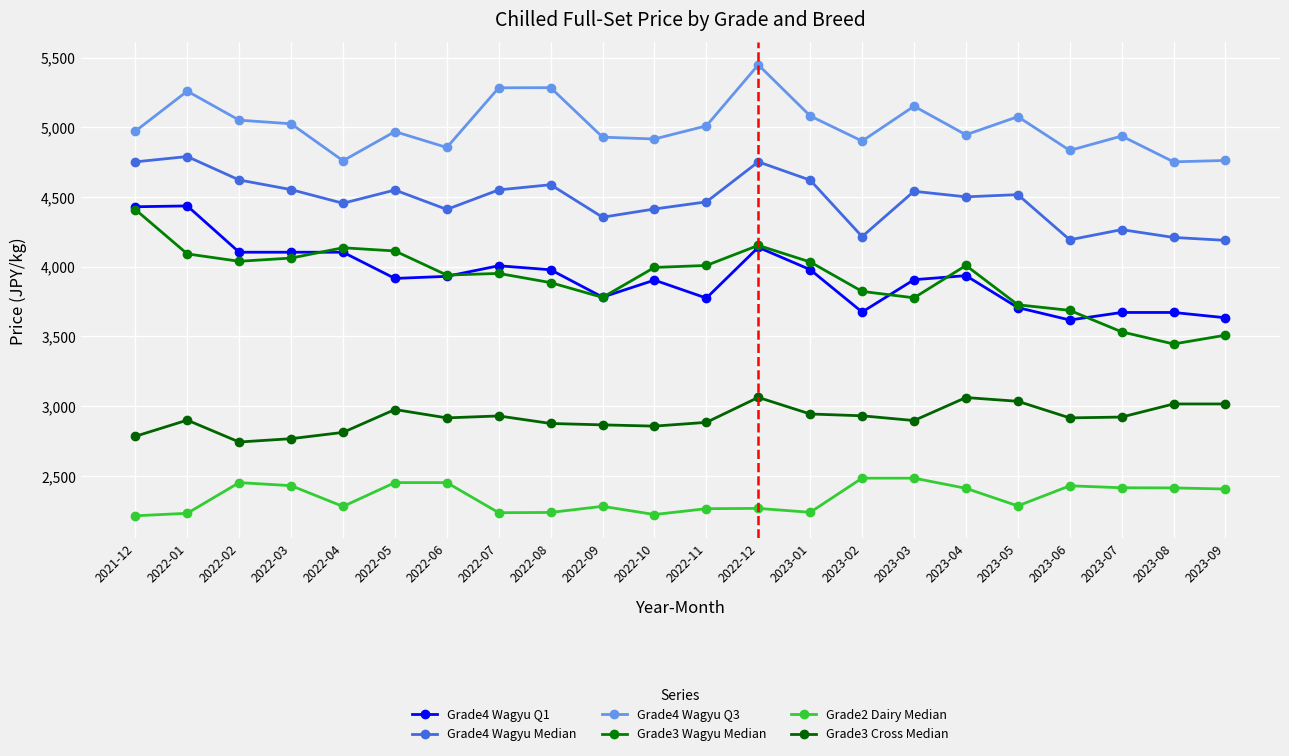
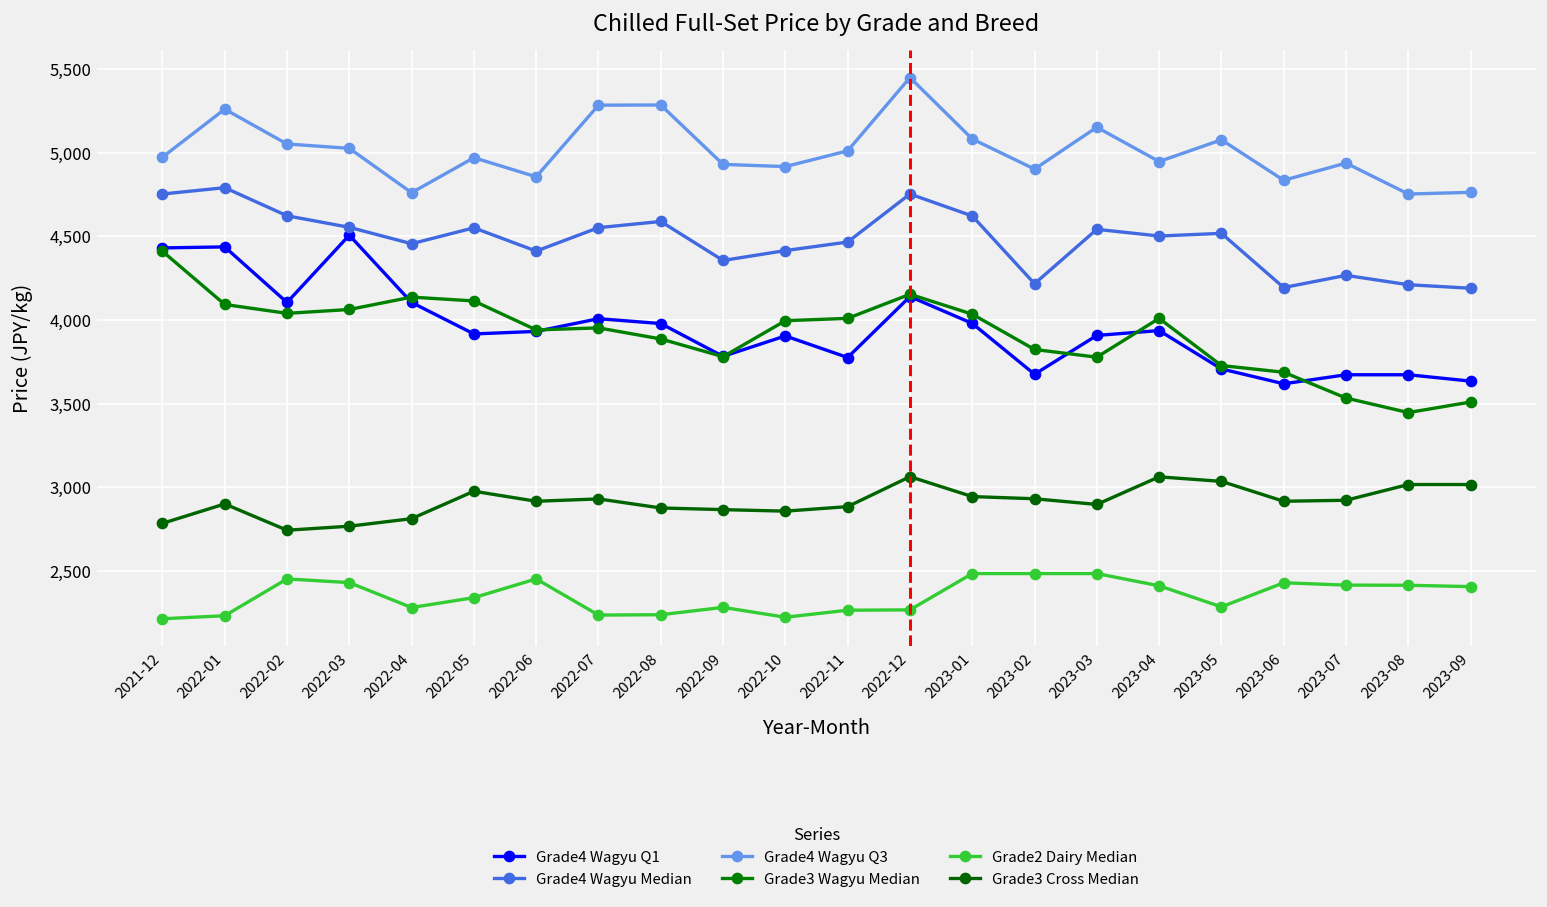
  {
    "Grade4 Wagyu Q1": {
      "2021-12": "4,430",
      "2022-01": "4,440",
      "2022-02": "4,100",
-     "2022-03": "4,100",
+     "2022-03": "4,510",
      "2022-04": "4,100",
      "2022-05": "3,920",
      "2022-07": "4,010",
      "2022-08": "3,980",
      "2022-10": "3,900",
      "2022-11": "3,780",
      "2023-01": "3,980",
      "2023-02": "3,680",
      "2023-03": "3,910",
      "2023-04": "3,940",
      "2023-05": "3,710",
      "2023-06": "3,620",
      "2023-07": "3,670",
      "2023-08": "3,670",
      "2023-09": "3,630"
    },
    "Grade2 Dairy Median": {
      "2021-12": "2,210",
      "2022-01": "2,230",
      "2022-02": "2,450",
      "2022-03": "2,430",
      "2022-04": "2,280",
-     "2022-05": "2,450",
+     "2022-05": "2,340",
      "2022-06": "2,450",
      "2022-07": "2,240",
      "2022-08": "2,240",
      "2022-09": "2,280",
      "2022-10": "2,220",
      "2022-11": "2,270",
      "2022-12": "2,270",
-     "2023-01": "2,240",
+     "2023-01": "2,480",
      "2023-02": "2,480",
      "2023-03": "2,480",
      "2023-04": "2,410",
      "2023-05": "2,290",
      "2023-06": "2,430",
      "2023-07": "2,420",
      "2023-08": "2,410",
      "2023-09": "2,410"
    }
  }
